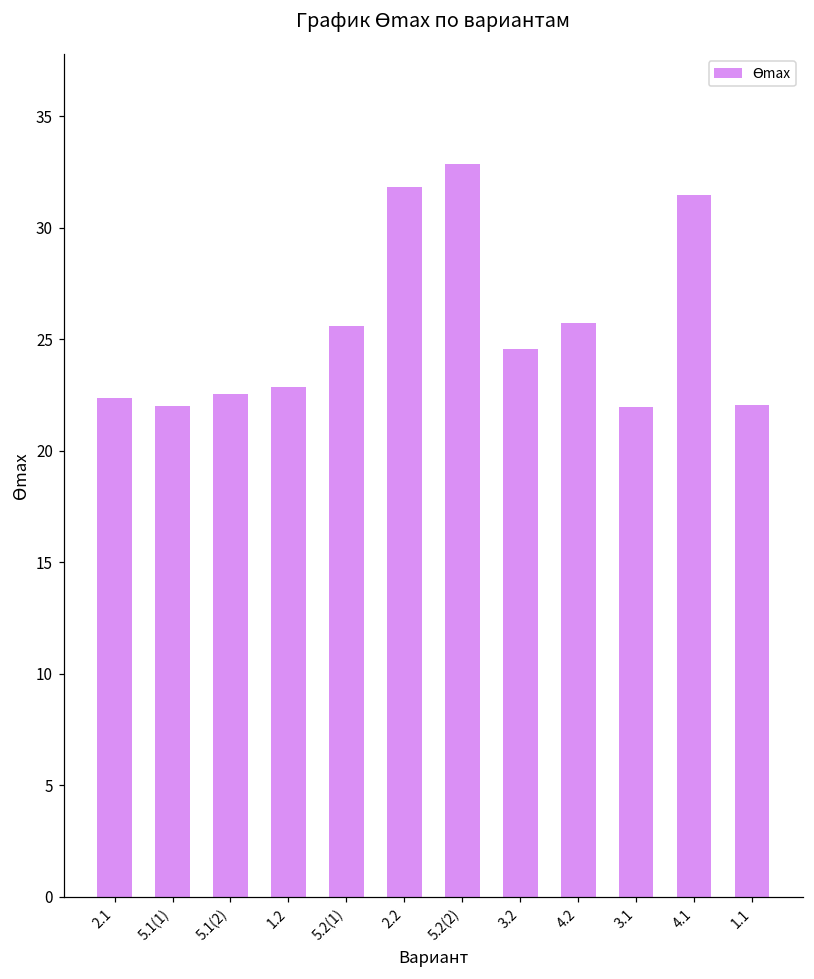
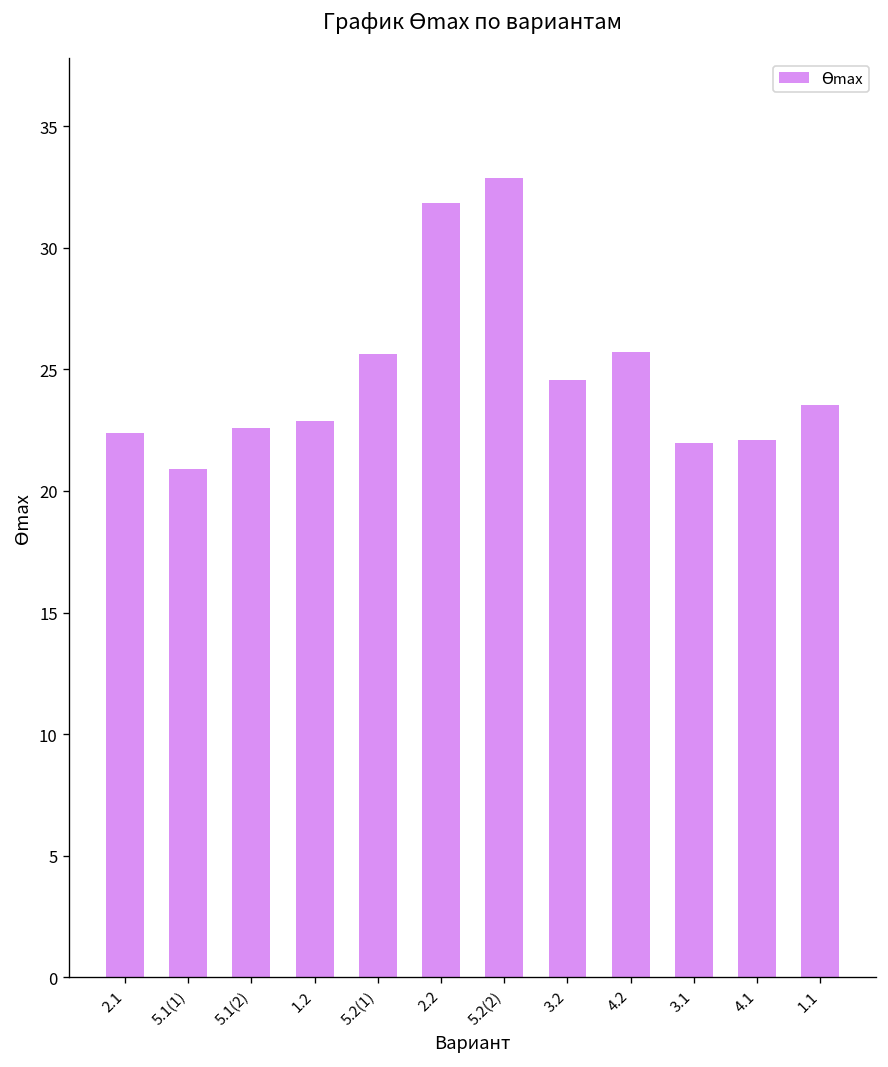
  {
    "2.1": 22.4,
-   "5.1(1)": 22.0,
+   "5.1(1)": 20.9,
    "5.1(2)": 22.6,
    "1.2": 22.9,
    "5.2(1)": 25.6,
    "2.2": 31.8,
    "5.2(2)": 32.9,
    "3.2": 24.6,
    "4.2": 25.7,
    "3.1": 22.0,
-   "4.1": 31.5,
-   "1.1": 22.1
+   "4.1": 22.1,
+   "1.1": 23.5
  }
